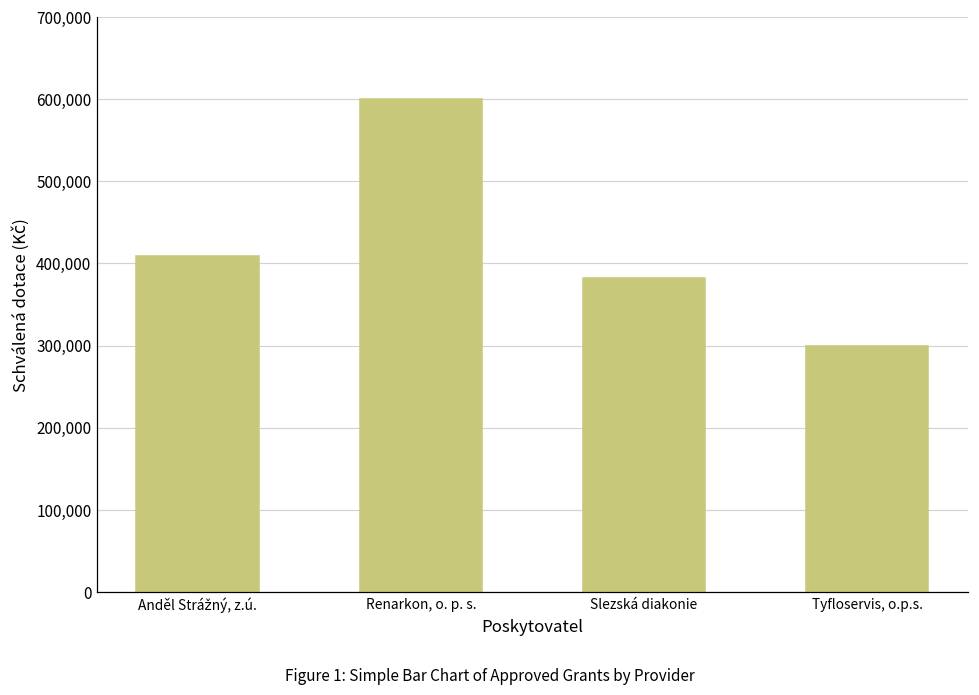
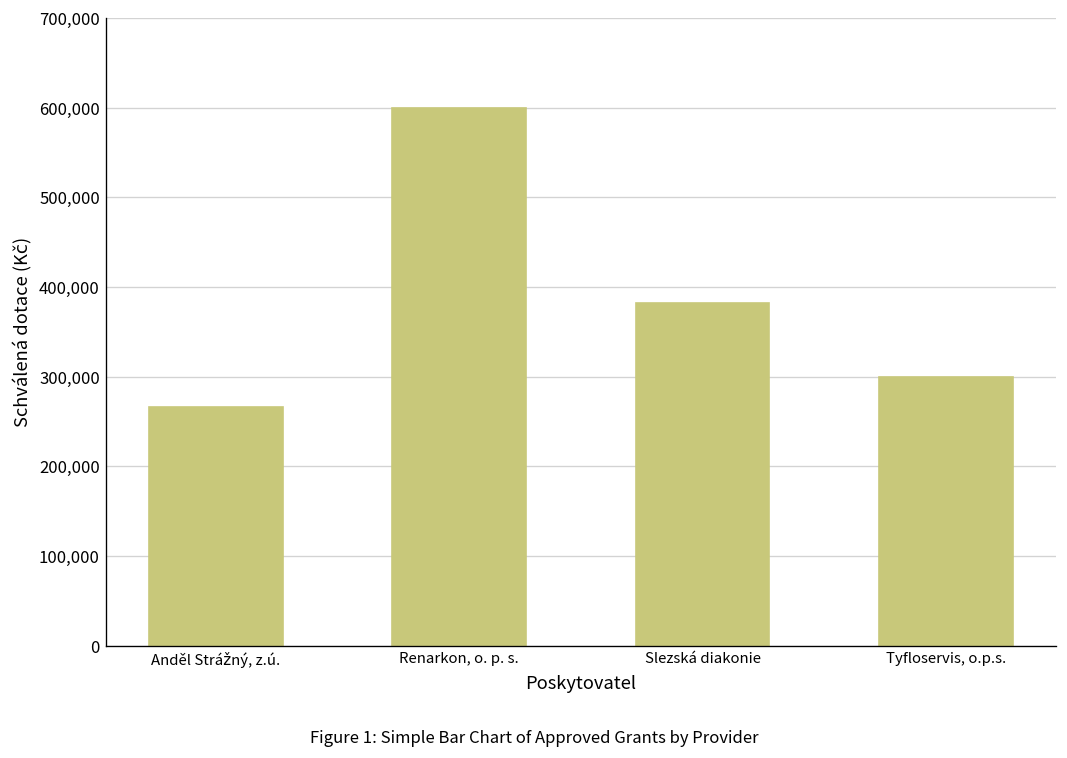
  {
-   "Anděl Strážný, z.ú.": "410,000",
+   "Anděl Strážný, z.ú.": "270,000",
    "Renarkon, o. p. s.": "600,000",
    "Slezská diakonie": "380,000",
    "Tyfloservis, o.p.s.": "300,000"
  }
